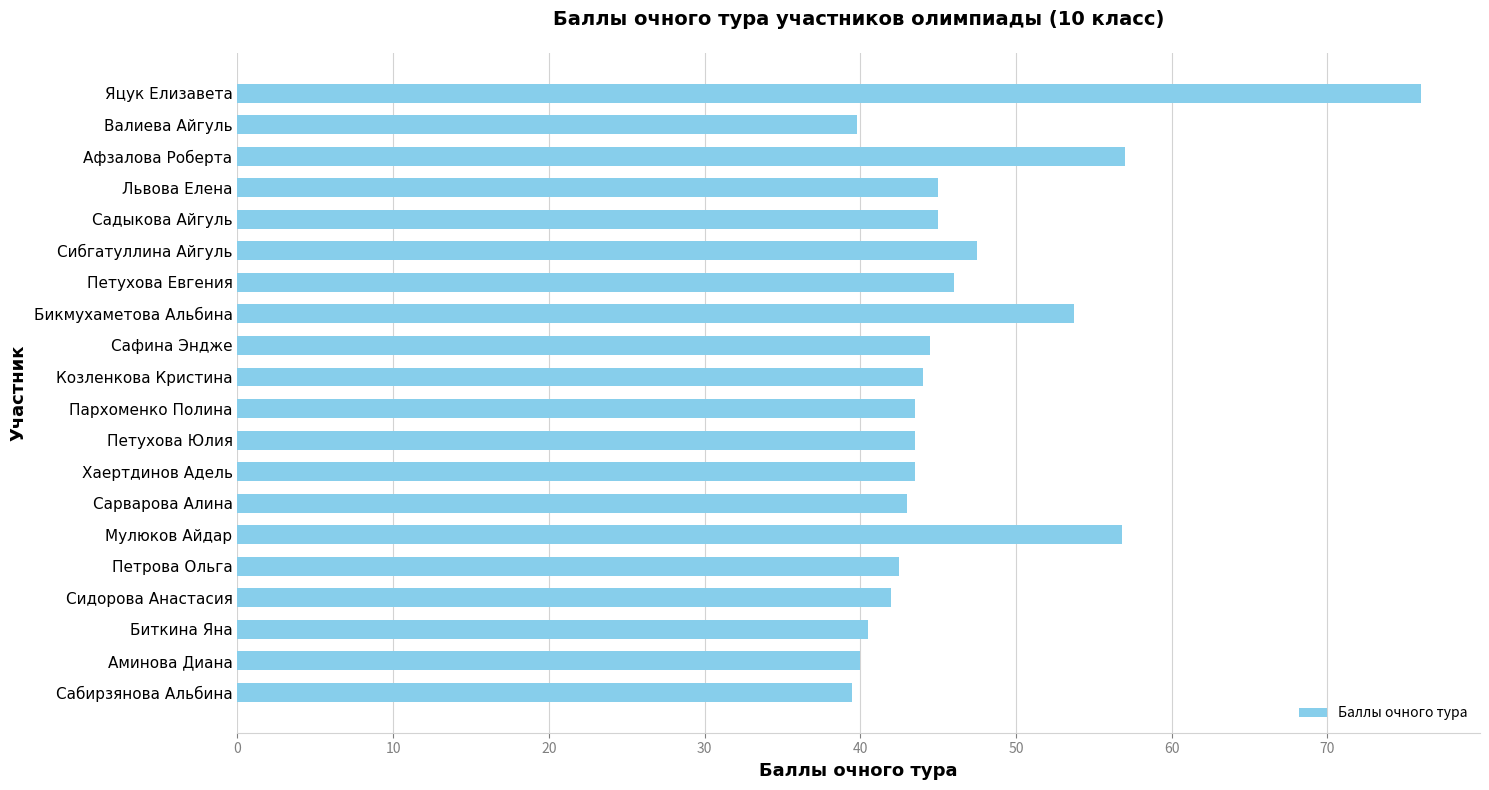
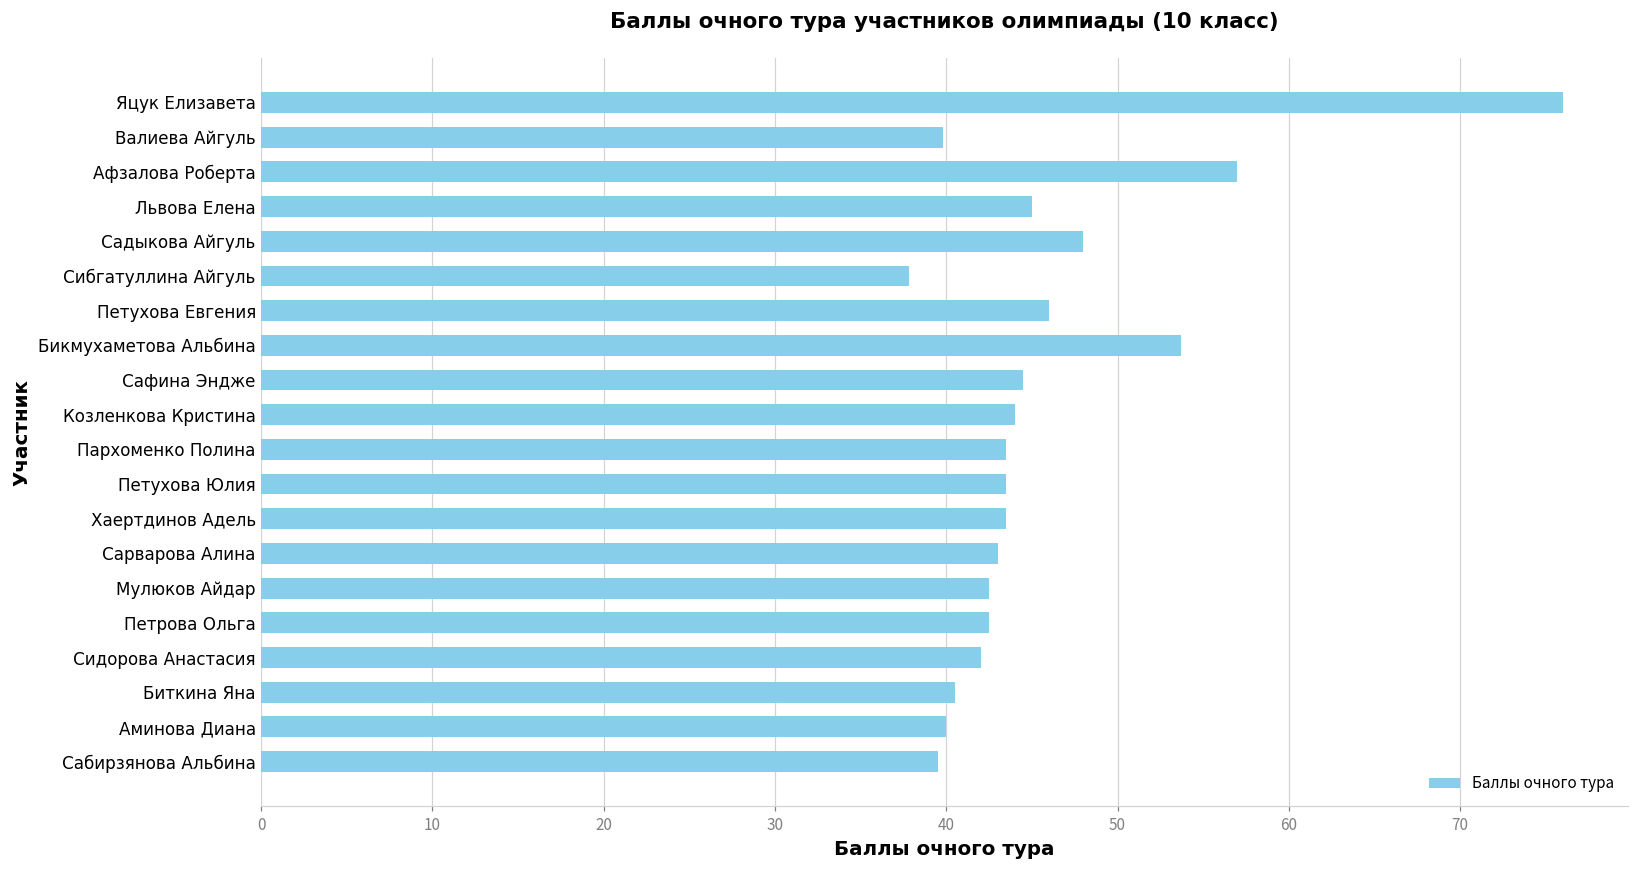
  {
    "Яцук Елизавета": 76.0,
    "Валиева Айгуль": 39.8,
    "Афзалова Роберта": 57.0,
    "Львова Елена": 45.0,
-   "Садыкова Айгуль": 45,
-   "Сибгатуллина Айгуль": 47.5,
+   "Садыкова Айгуль": 48,
+   "Сибгатуллина Айгуль": 37.8,
    "Петухова Евгения": 46.0,
    "Бикмухаметова Альбина": 53.7,
    "Сафина Эндже": 44.5,
    "Козленкова Кристина": 44.0,
    "Пархоменко Полина": 43.5,
    "Петухова Юлия": 43.5,
    "Хаертдинов Адель": 43.5,
    "Сарварова Алина": 43.0,
-   "Мулюков Айдар": 56.8,
+   "Мулюков Айдар": 42.5,
    "Петрова Ольга": 42.5,
    "Сидорова Анастасия": 42.0,
    "Биткина Яна": 40.5,
    "Аминова Диана": 40.0,
    "Сабирзянова Альбина": 39.5
  }
